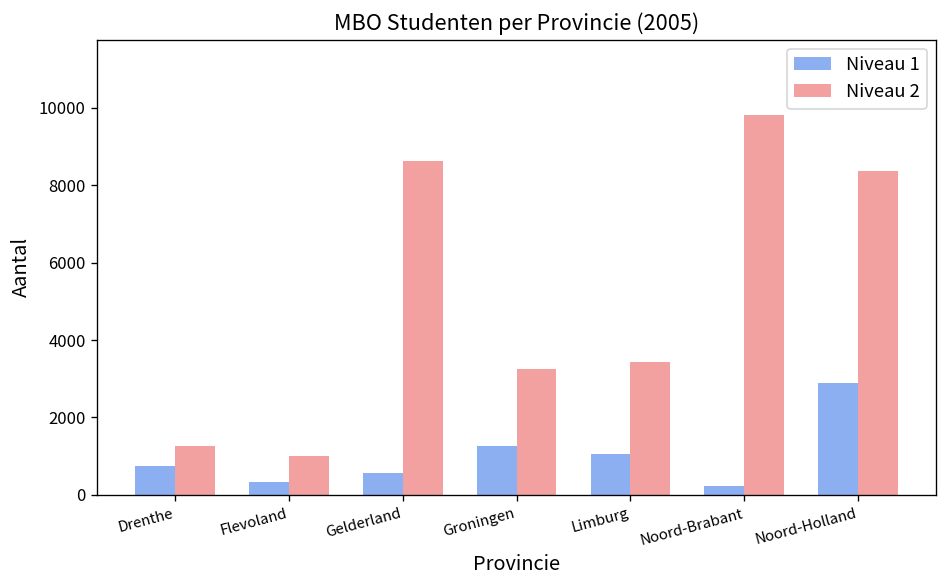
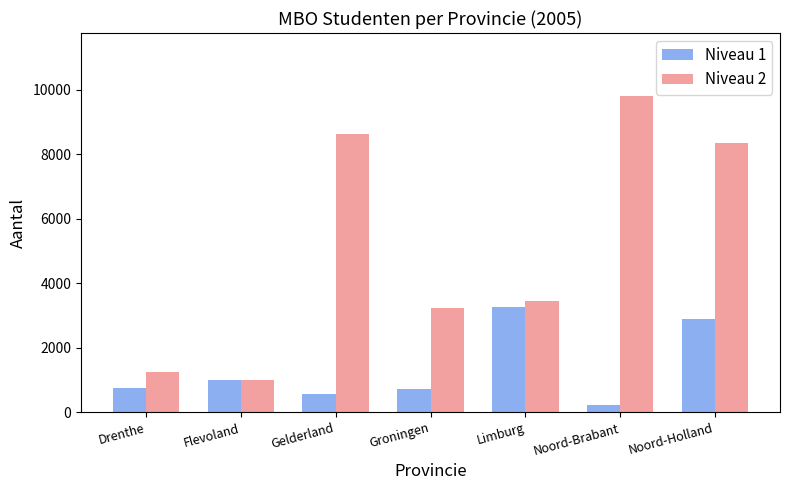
  {
    "Niveau 1": {
      "Drenthe": 800,
-     "Flevoland": 300,
+     "Flevoland": 1000,
      "Gelderland": 600,
-     "Groningen": 1300,
-     "Limburg": 1000,
+     "Groningen": 700,
+     "Limburg": 3300,
      "Noord-Brabant": 200,
      "Noord-Holland": 2900
    },
    "Niveau 2": {
      "Drenthe": 1300,
      "Flevoland": 1000,
      "Gelderland": 8600,
      "Groningen": 3200,
      "Limburg": 3400,
      "Noord-Brabant": 9800,
      "Noord-Holland": 8400
    }
  }
